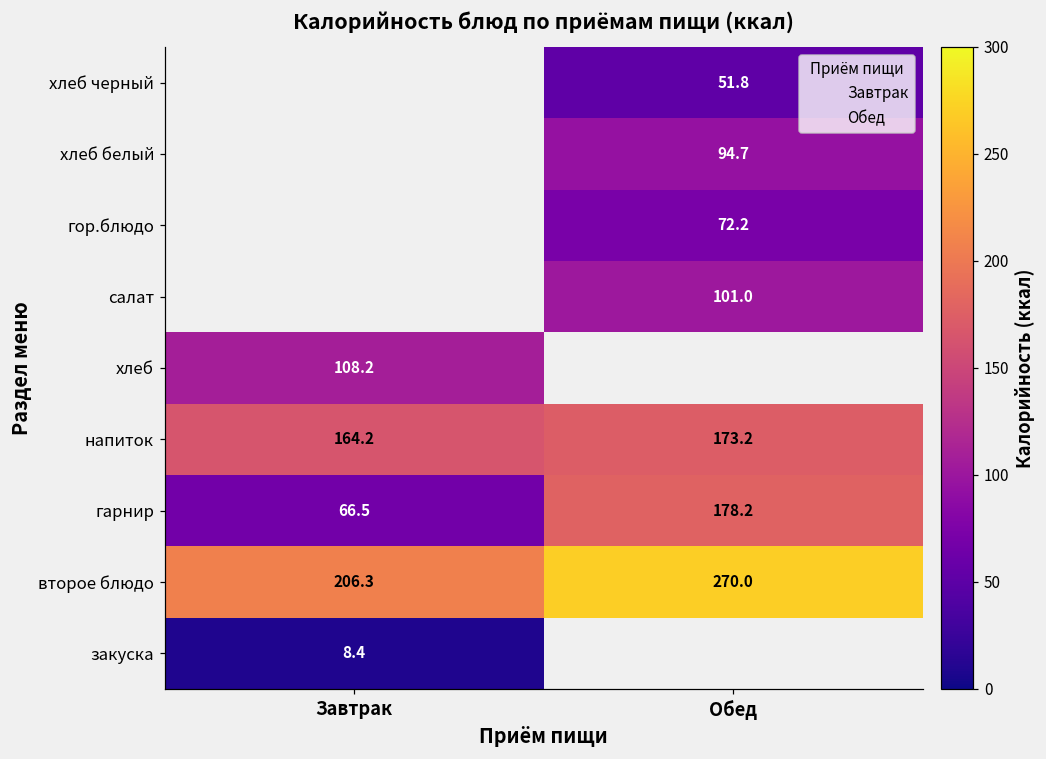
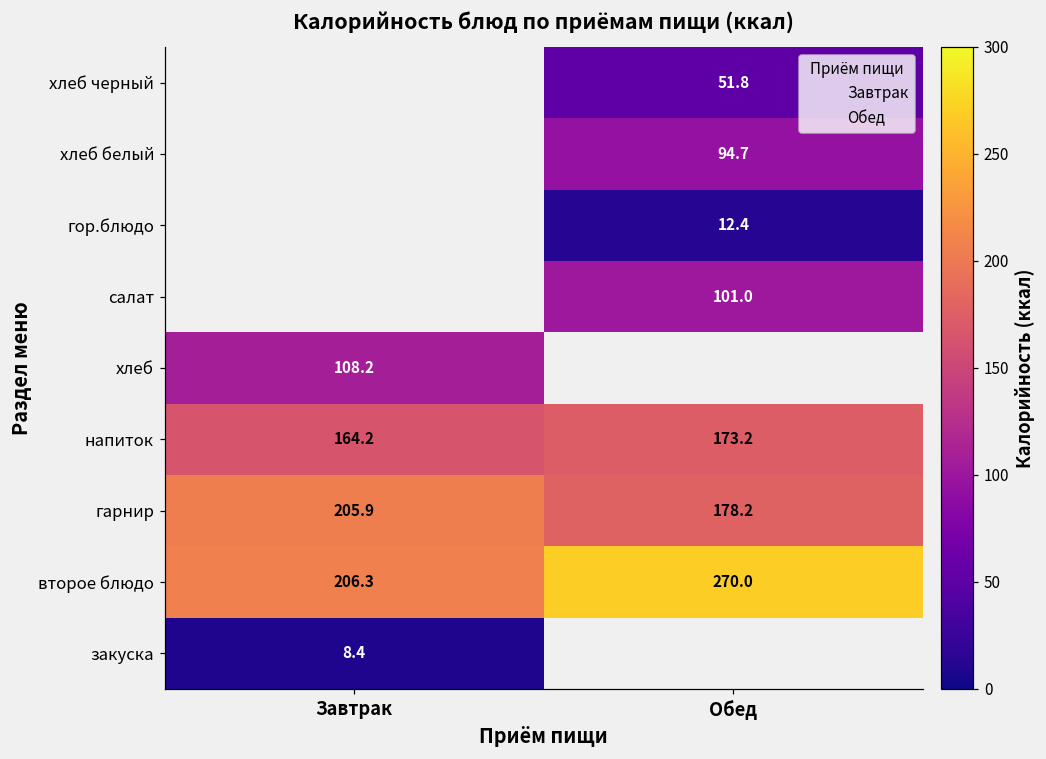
  {
    "гор.блюдо": {
-     "Обед": 72.2
+     "Обед": 12.4
    },
    "гарнир": {
-     "Завтрак": 66.5
+     "Завтрак": 205.9
    }
  }
